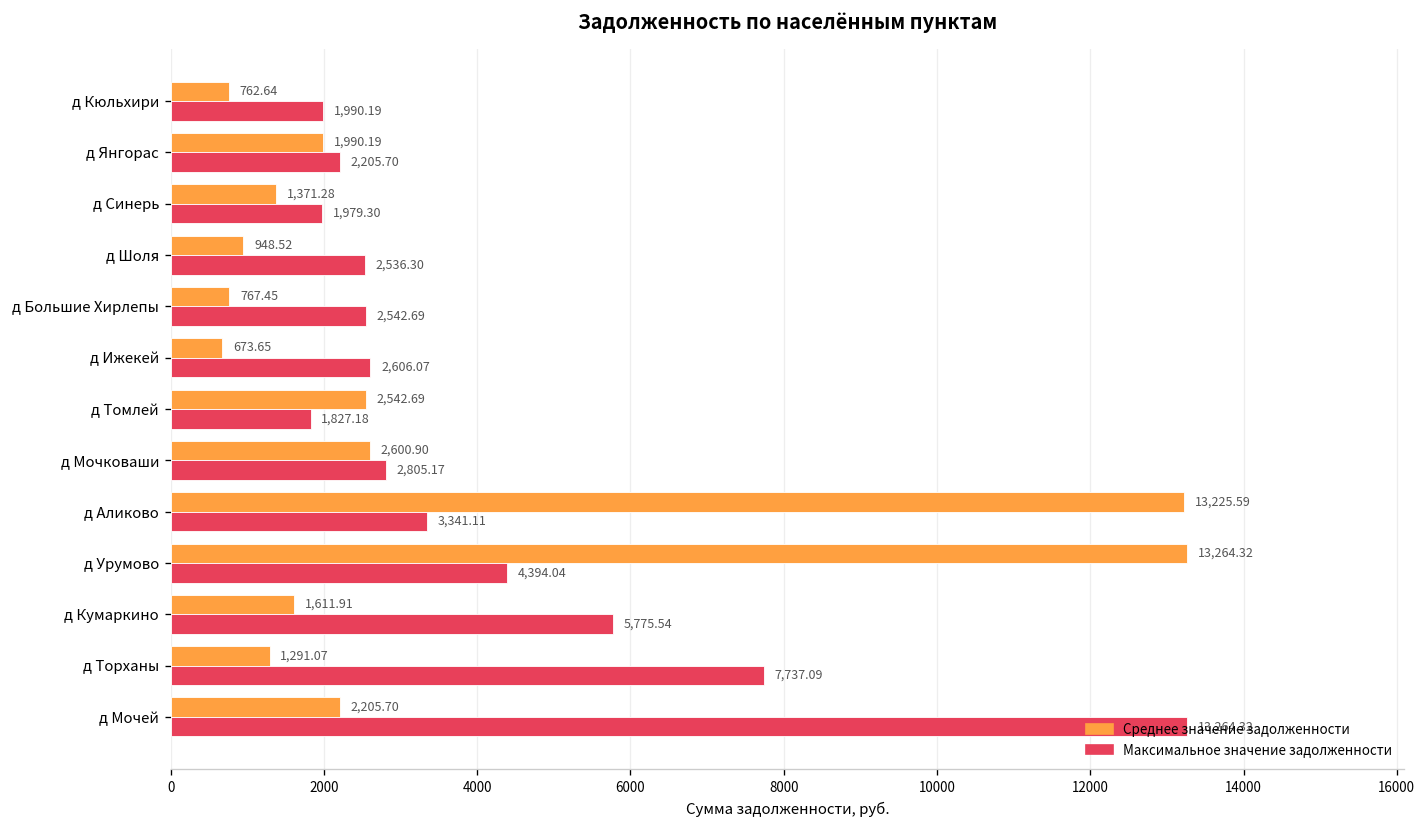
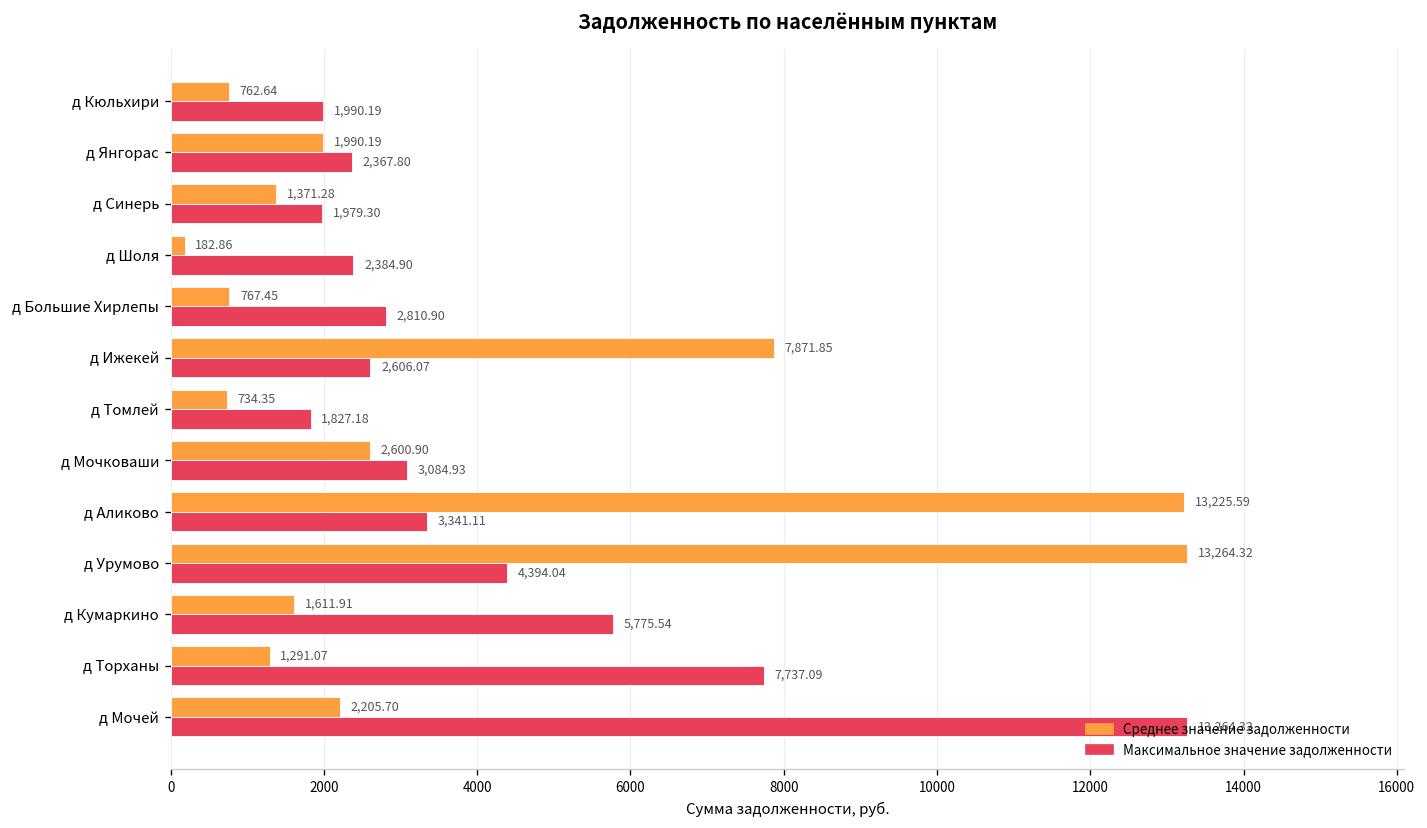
  {
    "Среднее значение задолженности": {
      "д Кюльхири": "762.64",
      "д Янгорас": "1,990.19",
      "д Синерь": "1,371.28",
-     "д Шоля": "948.52",
+     "д Шоля": "182.86",
      "д Большие Хирлепы": "767.45",
-     "д Ижекей": "673.65",
-     "д Томлей": "2,542.69",
+     "д Ижекей": "7,871.85",
+     "д Томлей": "734.35",
      "д Мочковаши": "2,600.90",
      "д Аликово": "13,225.59",
      "д Урумово": "13,264.32",
      "д Кумаркино": "1,611.91",
      "д Торханы": "1,291.07",
      "д Мочей": "2,205.70"
    },
    "Максимальное значение задолженности": {
      "д Кюльхири": "1,990.19",
-     "д Янгорас": "2,205.70",
+     "д Янгорас": "2,367.80",
      "д Синерь": "1,979.30",
-     "д Шоля": "2,536.30",
-     "д Большие Хирлепы": "2,542.69",
+     "д Шоля": "2,384.90",
+     "д Большие Хирлепы": "2,810.90",
      "д Ижекей": "2,606.07",
      "д Томлей": "1,827.18",
-     "д Мочковаши": "2,805.17",
+     "д Мочковаши": "3,084.93",
      "д Аликово": "3,341.11",
      "д Урумово": "4,394.04",
      "д Кумаркино": "5,775.54",
      "д Торханы": "7,737.09",
      "д Мочей": "13,264.32"
    }
  }
